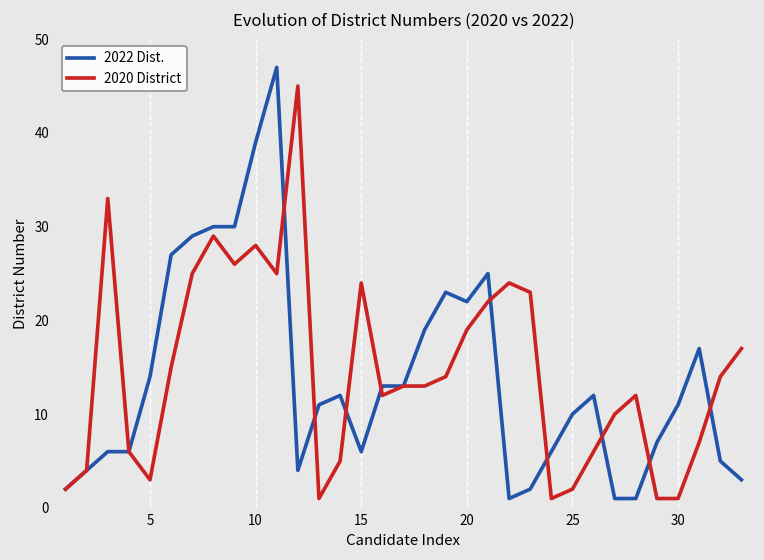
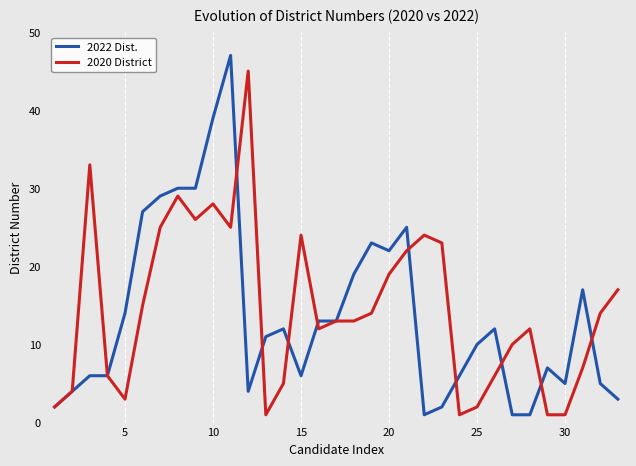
  {
    "2022 Dist.": {
      "5": 14,
      "10": 39,
      "15": 6,
      "20": 22,
      "25": 10,
-     "30": 11
+     "30": 5
    },
    "2020 District": {
      "5": 3,
      "10": 28,
      "15": 24,
      "20": 19,
      "25": 2,
      "30": 1
    }
  }
